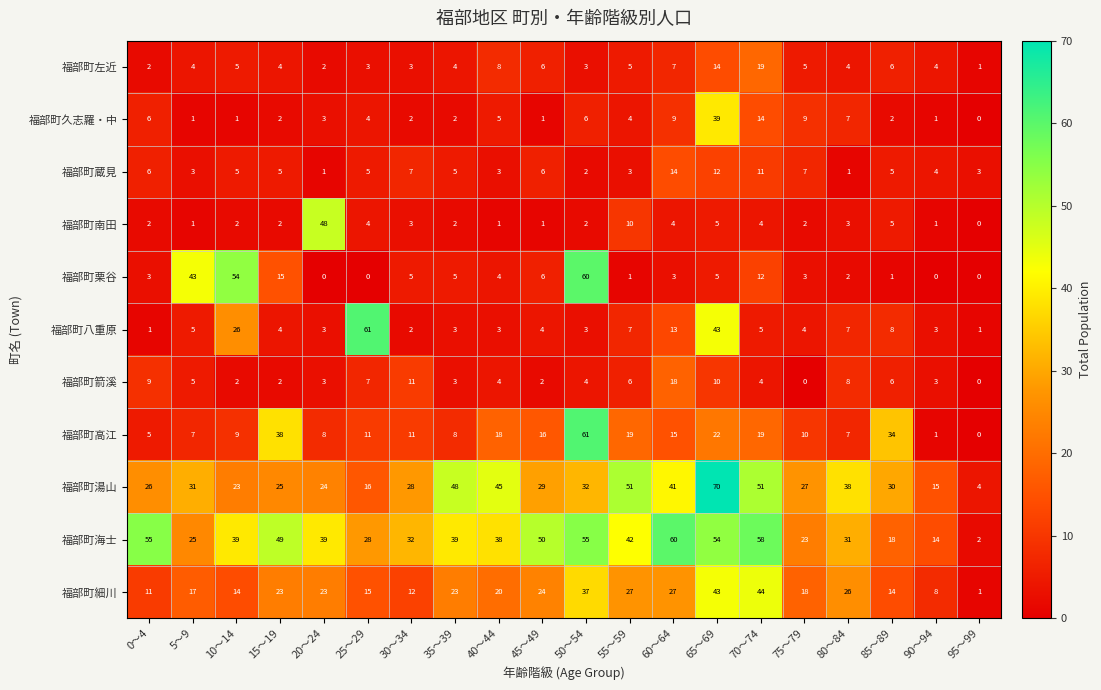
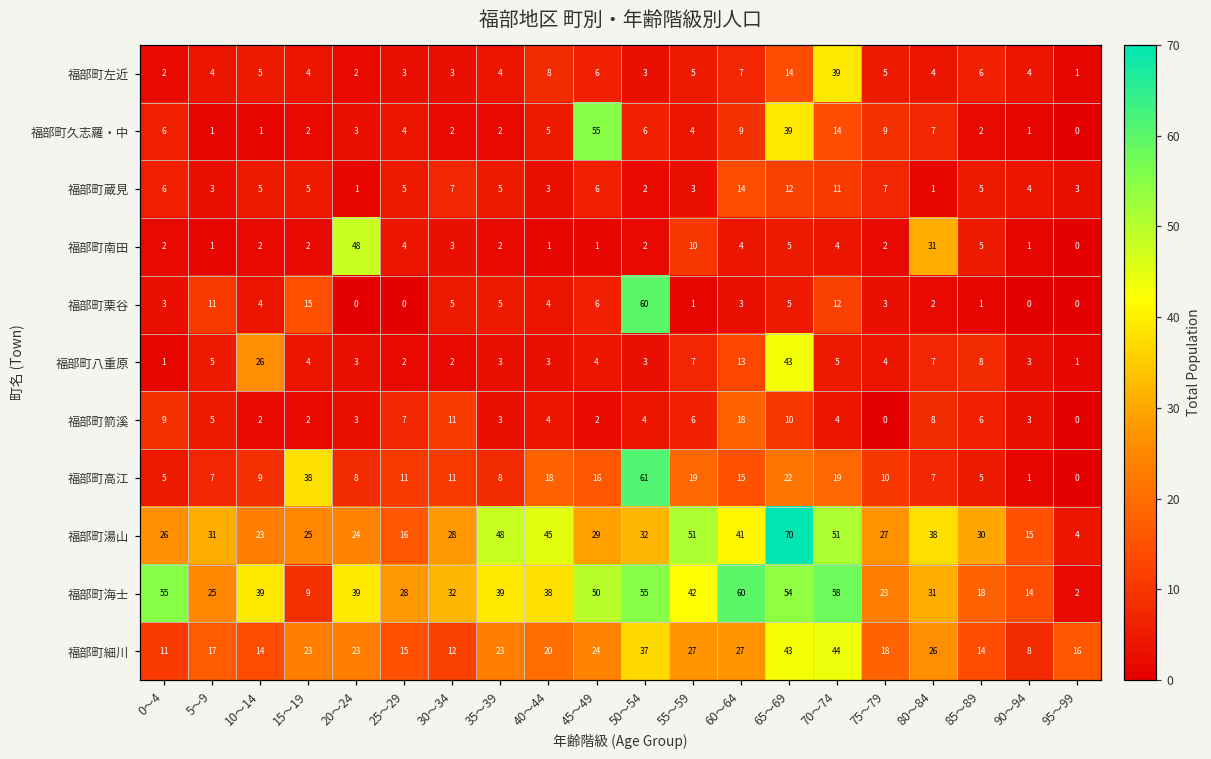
  {
    "福部町左近": {
      "0～4": 2,
      "5～9": 4,
      "10～14": 5,
      "15～19": 4,
      "20～24": 2,
      "25～29": 3,
      "30～34": 3,
      "35～39": 4,
      "40～44": 8,
      "45～49": 6,
      "50～54": 3,
      "55～59": 5,
      "60～64": 7,
      "65～69": 14,
-     "70～74": 19,
+     "70～74": 39,
      "75～79": 5,
      "80～84": 4,
      "85～89": 6,
      "90～94": 4,
      "95～99": 1
    },
    "福部町久志羅・中": {
      "0～4": 6,
      "5～9": 1,
      "10～14": 1,
      "15～19": 2,
      "20～24": 3,
      "25～29": 4,
      "30～34": 2,
      "35～39": 2,
      "40～44": 5,
-     "45～49": 1,
+     "45～49": 55,
      "50～54": 6,
      "55～59": 4,
      "60～64": 9,
      "65～69": 39,
      "70～74": 14,
      "75～79": 9,
      "80～84": 7,
      "85～89": 2,
      "90～94": 1,
      "95～99": 0
    },
    "福部町南田": {
      "0～4": 2,
      "5～9": 1,
      "10～14": 2,
      "15～19": 2,
      "20～24": 48,
      "25～29": 4,
      "30～34": 3,
      "35～39": 2,
      "40～44": 1,
      "45～49": 1,
      "50～54": 2,
      "55～59": 10,
      "60～64": 4,
      "65～69": 5,
      "70～74": 4,
      "75～79": 2,
-     "80～84": 3,
+     "80～84": 31,
      "85～89": 5,
      "90～94": 1,
      "95～99": 0
    },
    "福部町栗谷": {
      "0～4": 3,
-     "5～9": 43,
-     "10～14": 54,
+     "5～9": 11,
+     "10～14": 4,
      "15～19": 15,
      "20～24": 0,
      "25～29": 0,
      "30～34": 5,
      "35～39": 5,
      "40～44": 4,
      "45～49": 6,
      "50～54": 60,
      "55～59": 1,
      "60～64": 3,
      "65～69": 5,
      "70～74": 12,
      "75～79": 3,
      "80～84": 2,
      "85～89": 1,
      "90～94": 0,
      "95～99": 0
    },
    "福部町八重原": {
      "0～4": 1,
      "5～9": 5,
      "10～14": 26,
      "15～19": 4,
      "20～24": 3,
-     "25～29": 61,
+     "25～29": 2,
      "30～34": 2,
      "35～39": 3,
      "40～44": 3,
      "45～49": 4,
      "50～54": 3,
      "55～59": 7,
      "60～64": 13,
      "65～69": 43,
      "70～74": 5,
      "75～79": 4,
      "80～84": 7,
      "85～89": 8,
      "90～94": 3,
      "95～99": 1
    },
    "福部町高江": {
      "0～4": 5,
      "5～9": 7,
      "10～14": 9,
      "15～19": 38,
      "20～24": 8,
      "25～29": 11,
      "30～34": 11,
      "35～39": 8,
      "40～44": 18,
      "45～49": 16,
      "50～54": 61,
      "55～59": 19,
      "60～64": 15,
      "65～69": 22,
      "70～74": 19,
      "75～79": 10,
      "80～84": 7,
-     "85～89": 34,
+     "85～89": 5,
      "90～94": 1,
      "95～99": 0
    },
    "福部町海士": {
      "0～4": 55,
      "5～9": 25,
      "10～14": 39,
-     "15～19": 49,
+     "15～19": 9,
      "20～24": 39,
      "25～29": 28,
      "30～34": 32,
      "35～39": 39,
      "40～44": 38,
      "45～49": 50,
      "50～54": 55,
      "55～59": 42,
      "60～64": 60,
      "65～69": 54,
      "70～74": 58,
      "75～79": 23,
      "80～84": 31,
      "85～89": 18,
      "90～94": 14,
      "95～99": 2
    },
    "福部町細川": {
      "0～4": 11,
      "5～9": 17,
      "10～14": 14,
      "15～19": 23,
      "20～24": 23,
      "25～29": 15,
      "30～34": 12,
      "35～39": 23,
      "40～44": 20,
      "45～49": 24,
      "50～54": 37,
      "55～59": 27,
      "60～64": 27,
      "65～69": 43,
      "70～74": 44,
      "75～79": 18,
      "80～84": 26,
      "85～89": 14,
      "90～94": 8,
-     "95～99": 1
+     "95～99": 16
    }
  }
